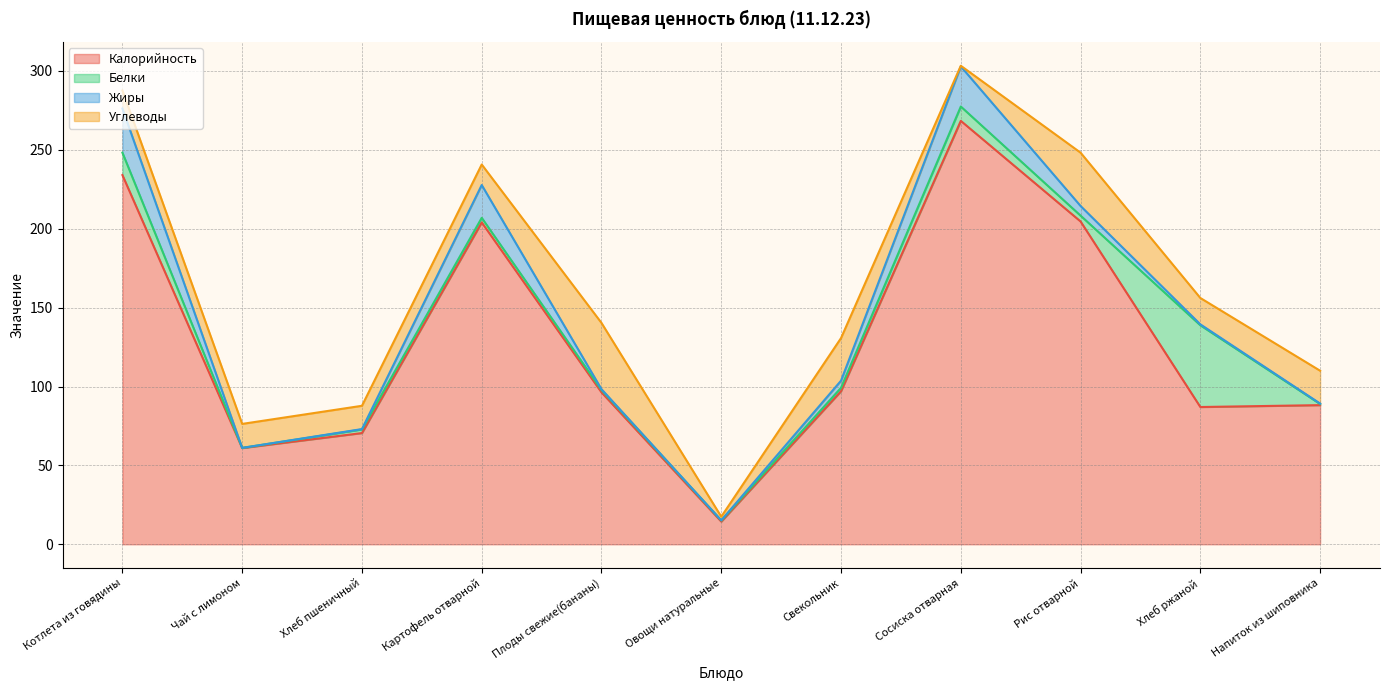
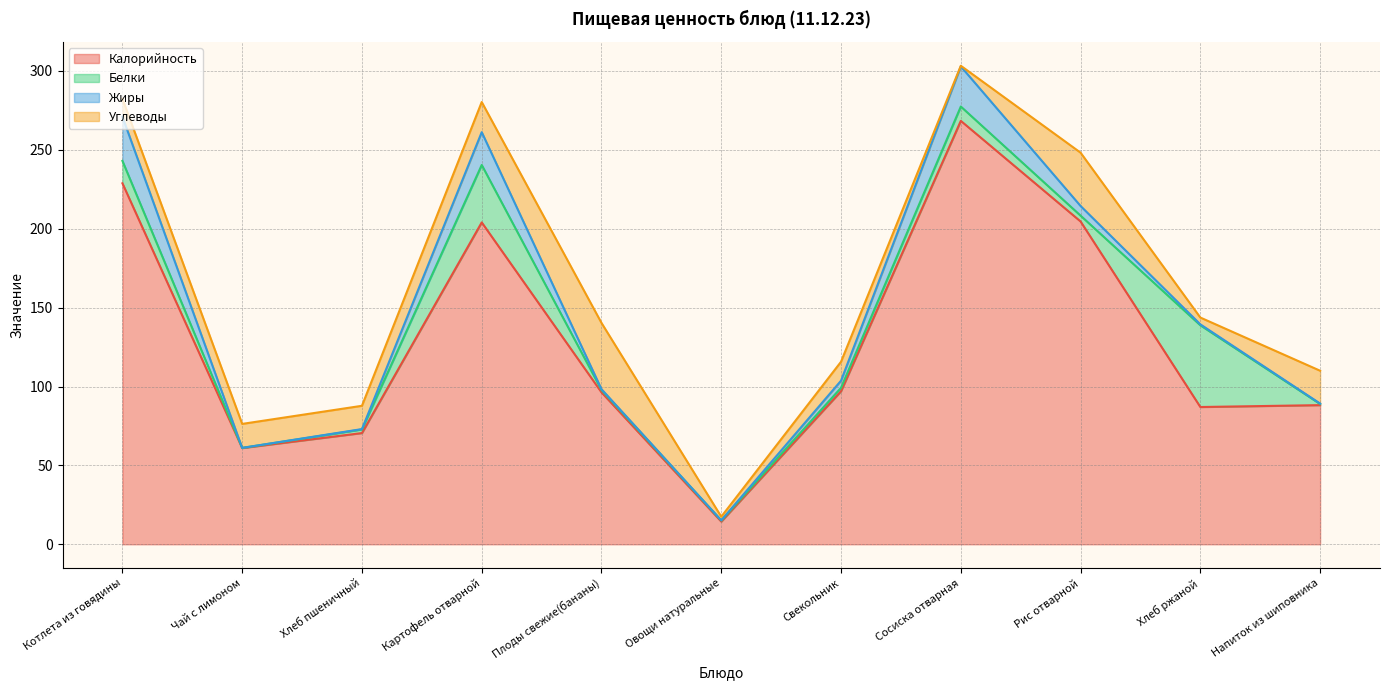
  {
    "Калорийность": {
-     "Котлета из говядины": 234,
+     "Котлета из говядины": 229,
      "Хлеб пшеничный": 71,
      "Картофель отварной": 204,
      "Свекольник": 97,
      "Сосиска отварная": 268,
      "Рис отварной": 205,
      "Хлеб ржаной": 87
    },
    "Белки": {
      "Котлета из говядины": 14,
-     "Картофель отварной": 3,
+     "Картофель отварной": 36,
      "Свекольник": 2,
      "Сосиска отварная": 9,
      "Рис отварной": 4
    },
    "Жиры": {
      "Картофель отварной": 21,
      "Свекольник": 5,
      "Рис отварной": 6
    },
    "Углеводы": {
      "Чай с лимоном": 15,
      "Хлеб пшеничный": 15,
-     "Картофель отварной": 13,
+     "Картофель отварной": 19,
      "Плоды свежие(бананы)": 42,
      "Овощи натуральные": 2,
-     "Свекольник": 27,
+     "Свекольник": 12,
      "Рис отварной": 34,
-     "Хлеб ржаной": 17,
+     "Хлеб ржаной": 4,
      "Напиток из шиповника": 21
    }
  }
